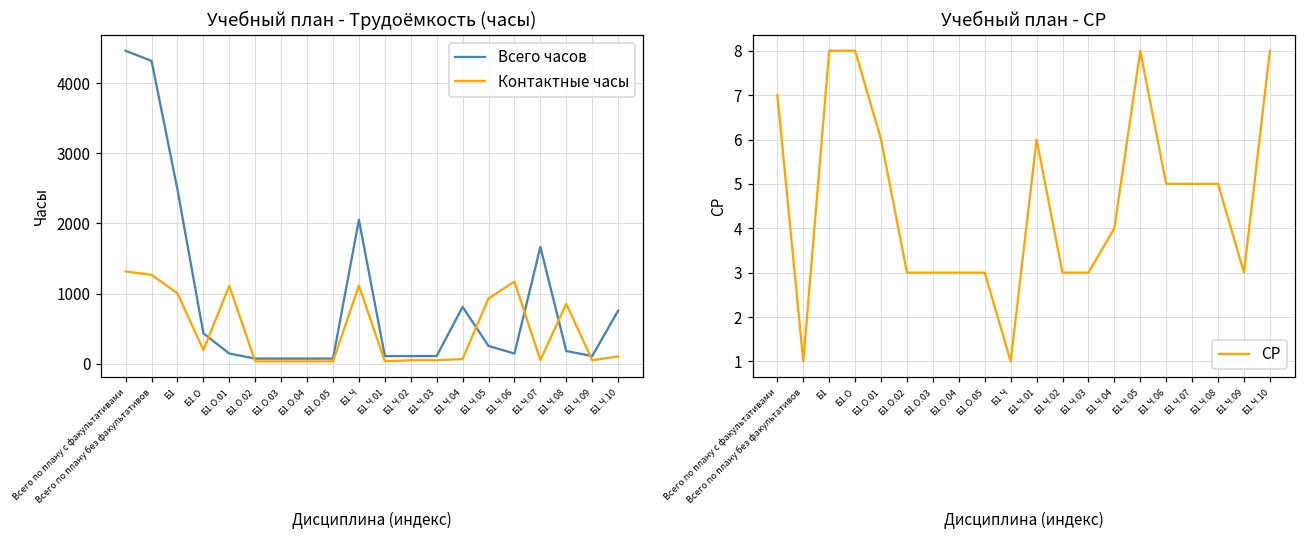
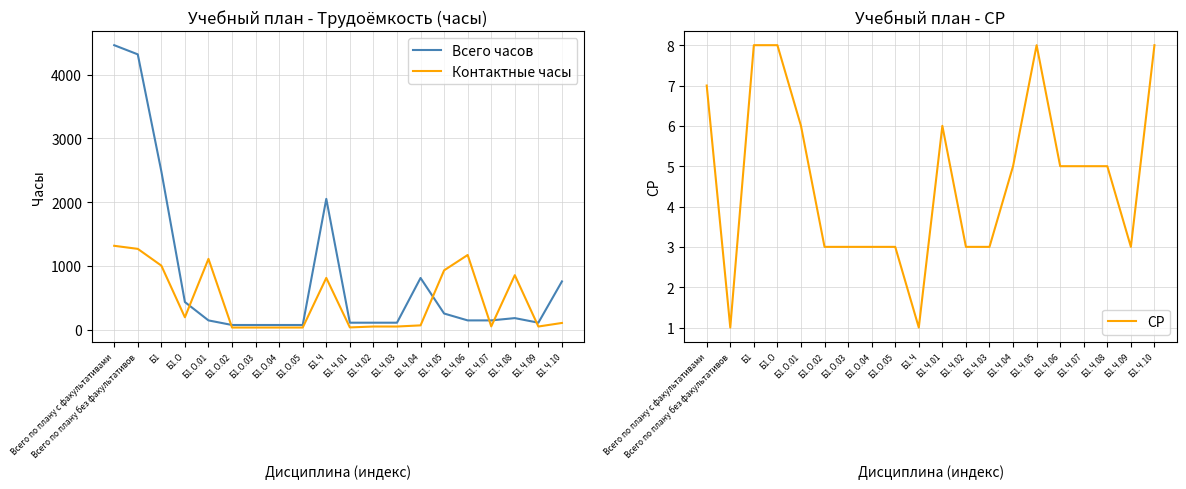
  {
    "Учебный план - Трудоёмкость (часы)": {
      "Всего часов": {
        "Всего по плану с факультативами": 4500,
        "Всего по плану без факультативов": 4300,
        "Б1": 2500,
        "Б1.О": 400,
        "Б1.О.01": 100,
        "Б1.Ч": 2100,
        "Б1.Ч.01": 100,
        "Б1.Ч.02": 100,
        "Б1.Ч.03": 100,
        "Б1.Ч.04": 800,
        "Б1.Ч.05": 300,
        "Б1.Ч.06": 100,
-       "Б1.Ч.07": 1700,
+       "Б1.Ч.07": 100,
        "Б1.Ч.08": 200,
        "Б1.Ч.09": 100,
        "Б1.Ч.10": 800
      },
      "Контактные часы": {
        "Всего по плану с факультативами": 1300,
        "Всего по плану без факультативов": 1300,
        "Б1": 1000,
        "Б1.О": 200,
        "Б1.О.01": 1100,
-       "Б1.Ч": 1100,
+       "Б1.Ч": 800,
        "Б1.Ч.01": 0,
        "Б1.Ч.02": 0,
        "Б1.Ч.03": 0,
        "Б1.Ч.04": 100,
        "Б1.Ч.05": 900,
        "Б1.Ч.06": 1200,
        "Б1.Ч.07": 100,
        "Б1.Ч.08": 900,
        "Б1.Ч.09": 0,
        "Б1.Ч.10": 100
      }
    },
    "Учебный план - СР": {
      "Всего по плану с факультативами": 7,
      "Всего по плану без факультативов": 1,
      "Б1": 8,
      "Б1.О": 8,
      "Б1.О.01": 6,
      "Б1.О.02": 3,
      "Б1.О.03": 3,
      "Б1.О.04": 3,
      "Б1.О.05": 3,
      "Б1.Ч": 1,
      "Б1.Ч.01": 6,
      "Б1.Ч.02": 3,
      "Б1.Ч.03": 3,
-     "Б1.Ч.04": 4,
+     "Б1.Ч.04": 5,
      "Б1.Ч.05": 8,
      "Б1.Ч.06": 5,
      "Б1.Ч.07": 5,
      "Б1.Ч.08": 5,
      "Б1.Ч.09": 3,
      "Б1.Ч.10": 8
    }
  }
